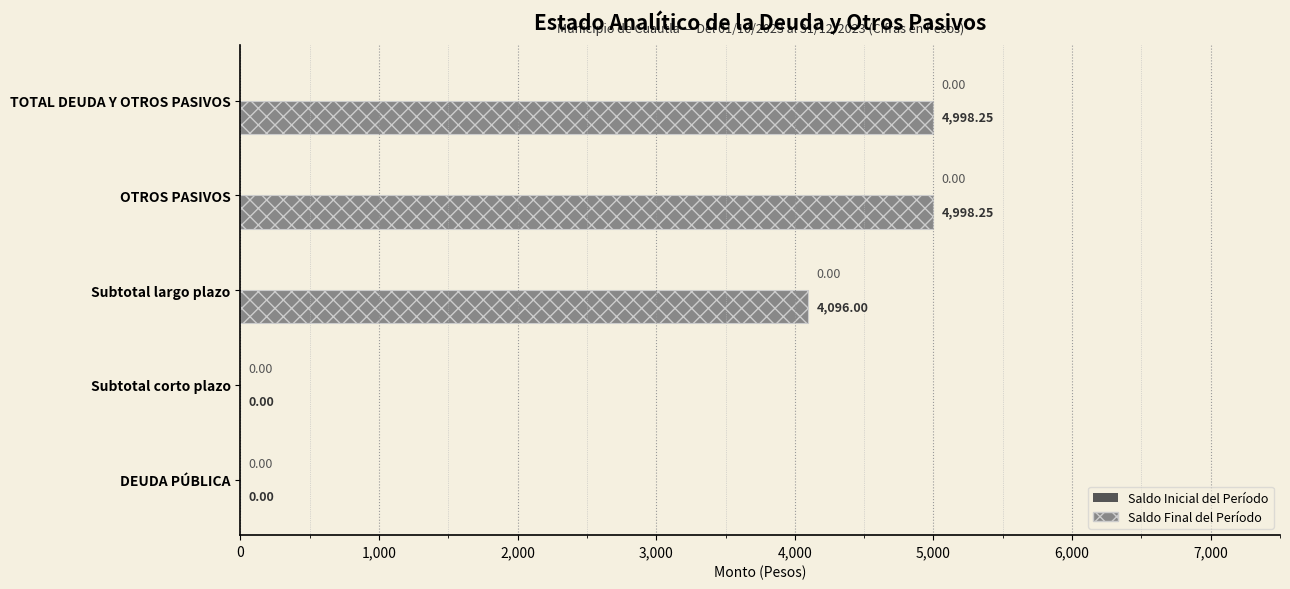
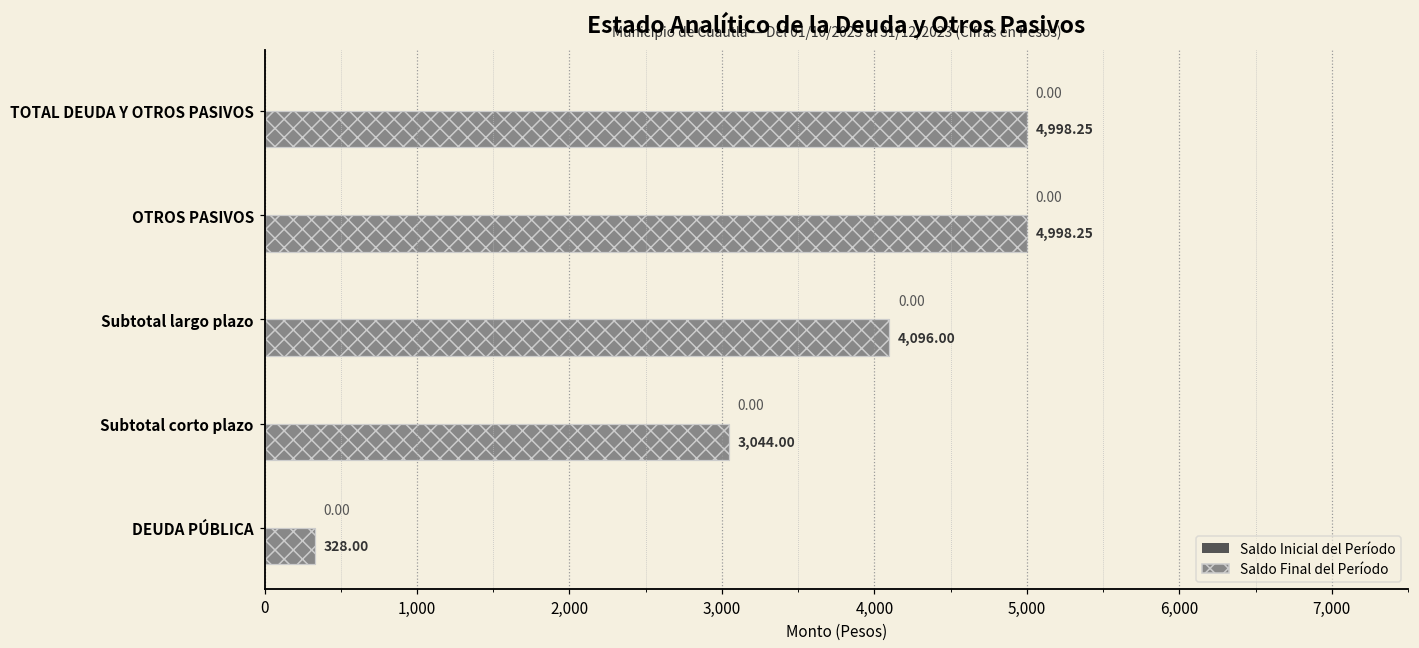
  {
    "Saldo Inicial del Período": {
      "TOTAL DEUDA Y OTROS PASIVOS": "0",
      "OTROS PASIVOS": "0",
      "Subtotal largo plazo": "0",
      "Subtotal corto plazo": "0",
      "DEUDA PÚBLICA": "0"
    },
    "Saldo Final del Período": {
      "TOTAL DEUDA Y OTROS PASIVOS": "4,998.25",
      "OTROS PASIVOS": "4,998.25",
      "Subtotal largo plazo": "4,096.00",
-     "Subtotal corto plazo": "0.00",
-     "DEUDA PÚBLICA": "0.00"
+     "Subtotal corto plazo": "3,044.00",
+     "DEUDA PÚBLICA": "328.00"
    }
  }
